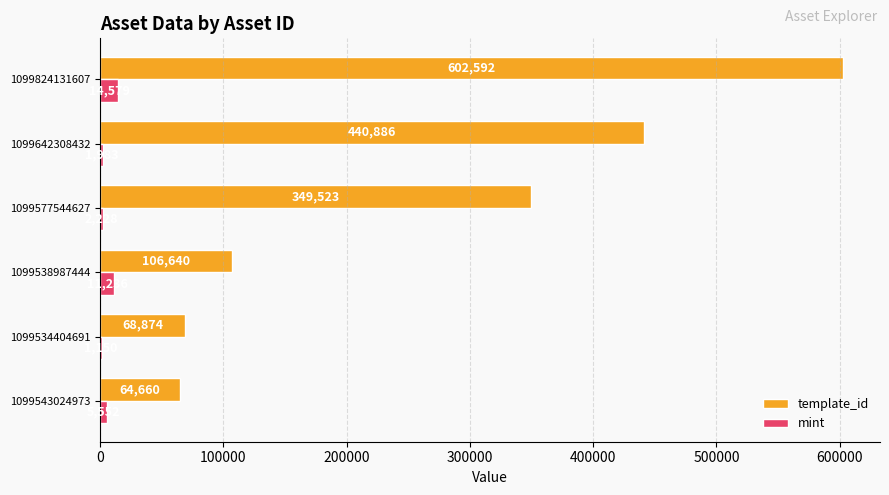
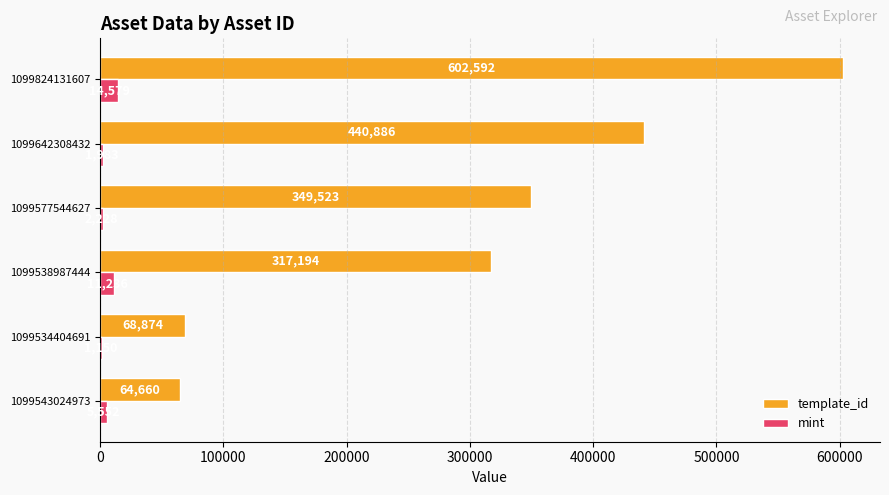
  {
    "template_id": {
      "1099824131607": "602,592",
      "1099642308432": "440,886",
      "1099577544627": "349,523",
-     "1099538987444": "106,640",
+     "1099538987444": "317,194",
      "1099534404691": "68,874",
      "1099543024973": "64,660"
    },
    "mint": {
      "1099824131607": "15000",
      "1099577544627": "2000",
      "1099538987444": "11000",
      "1099543024973": "6000"
    }
  }
